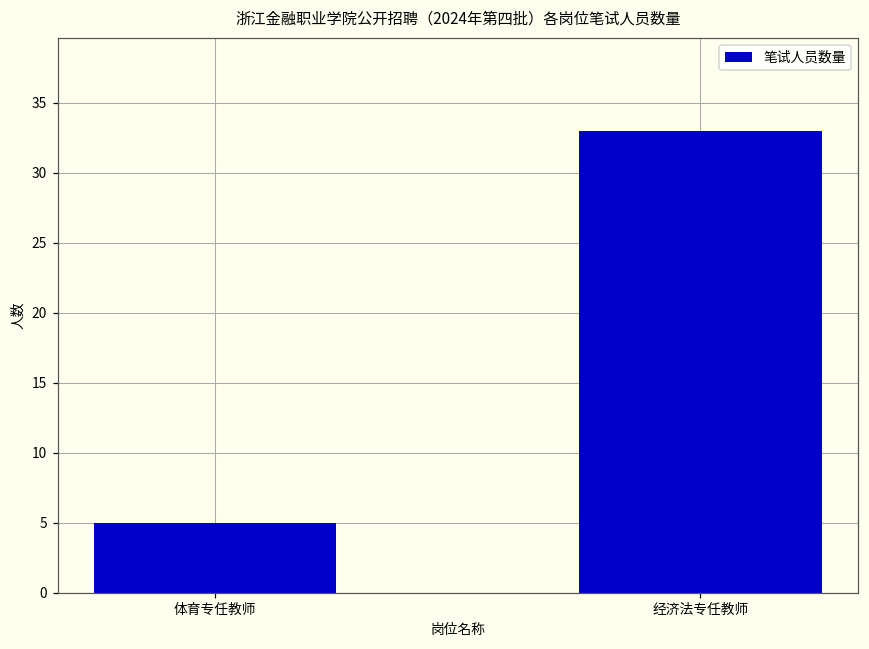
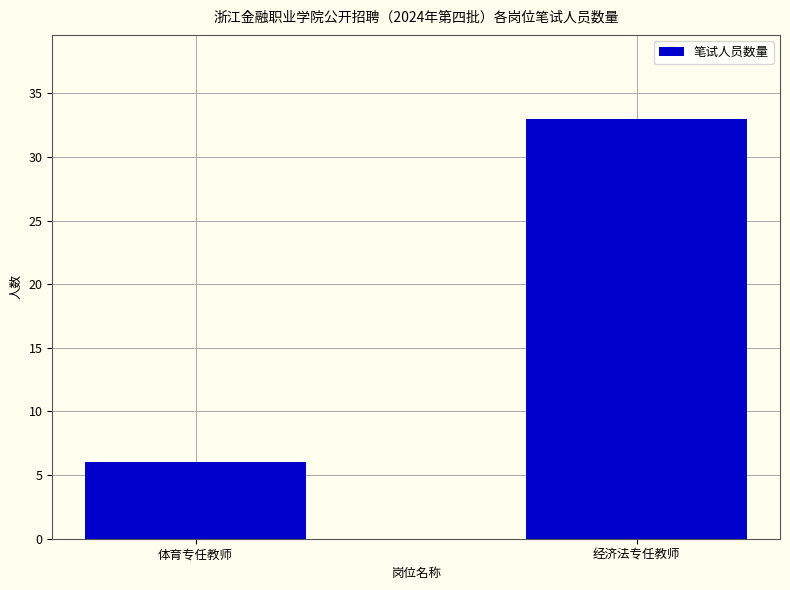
  {
-   "体育专任教师": 5,
+   "体育专任教师": 6,
    "经济法专任教师": 33
  }
